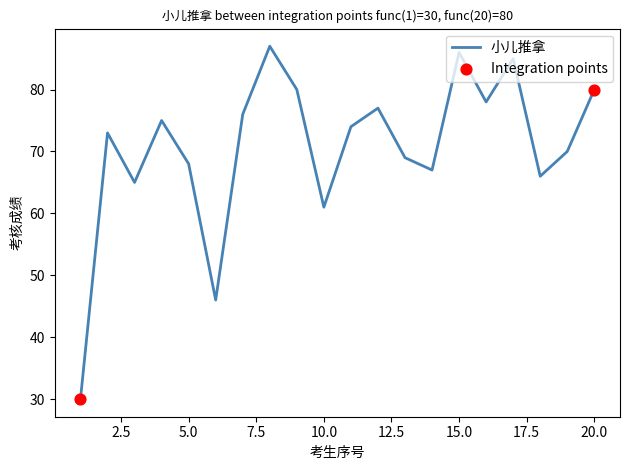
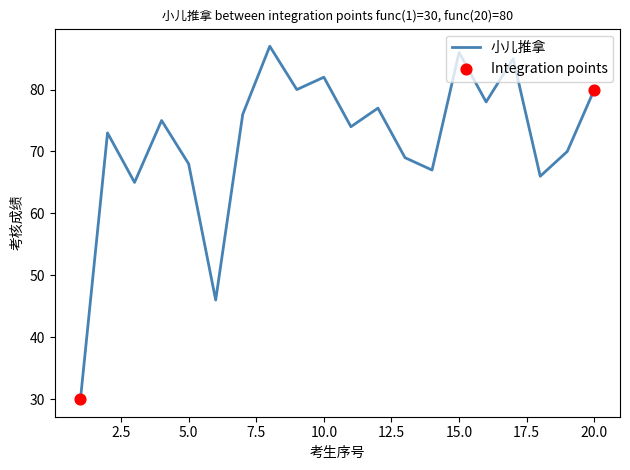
  {
    "小儿推拿": {
      "5.0": 68,
-     "10.0": 61
+     "10.0": 82
    }
  }
